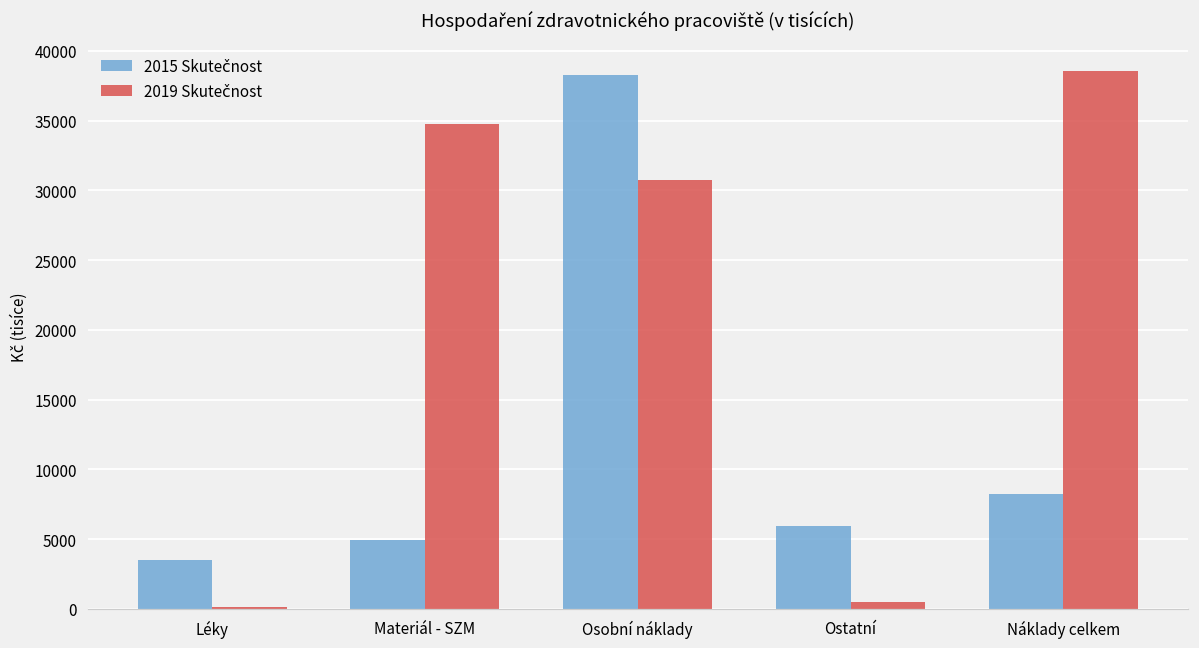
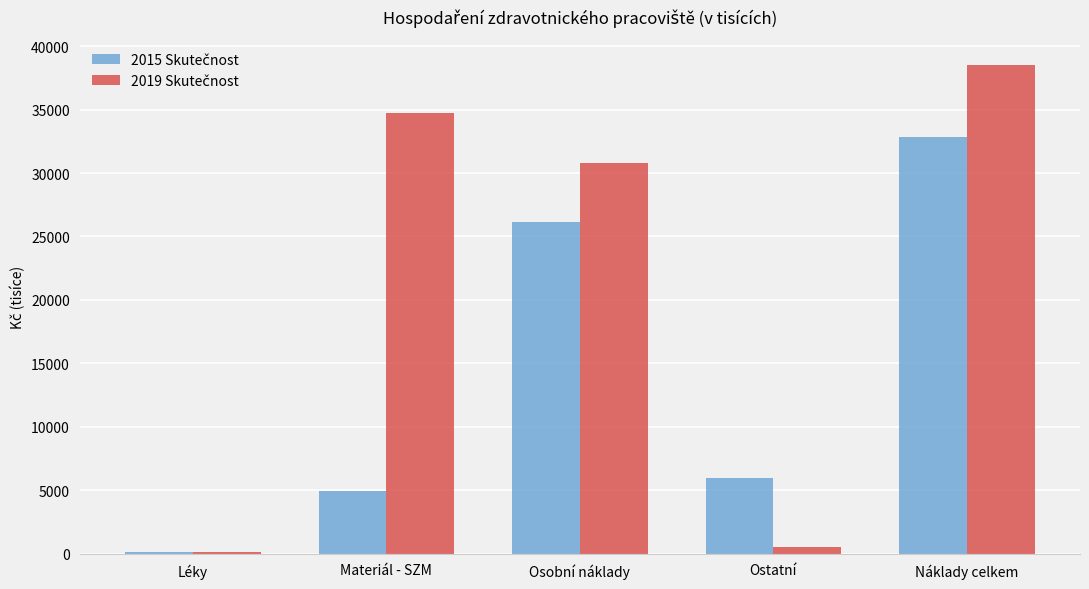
  {
    "2015 Skutečnost": {
-     "Léky": 3500,
+     "Léky": 100,
      "Materiál - SZM": 4900,
-     "Osobní náklady": 38200,
+     "Osobní náklady": 26100,
      "Ostatní": 6000,
-     "Náklady celkem": 8300
+     "Náklady celkem": 32900
    },
    "2019 Skutečnost": {
      "Materiál - SZM": 34700,
      "Osobní náklady": 30800,
      "Ostatní": 500,
      "Náklady celkem": 38500
    }
  }
